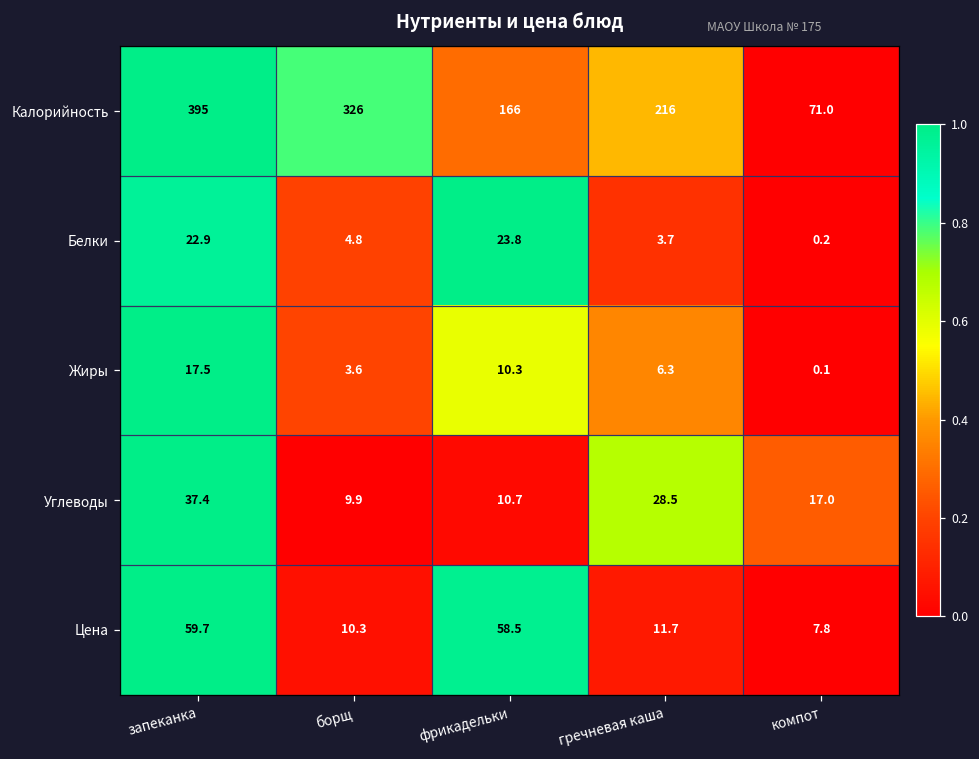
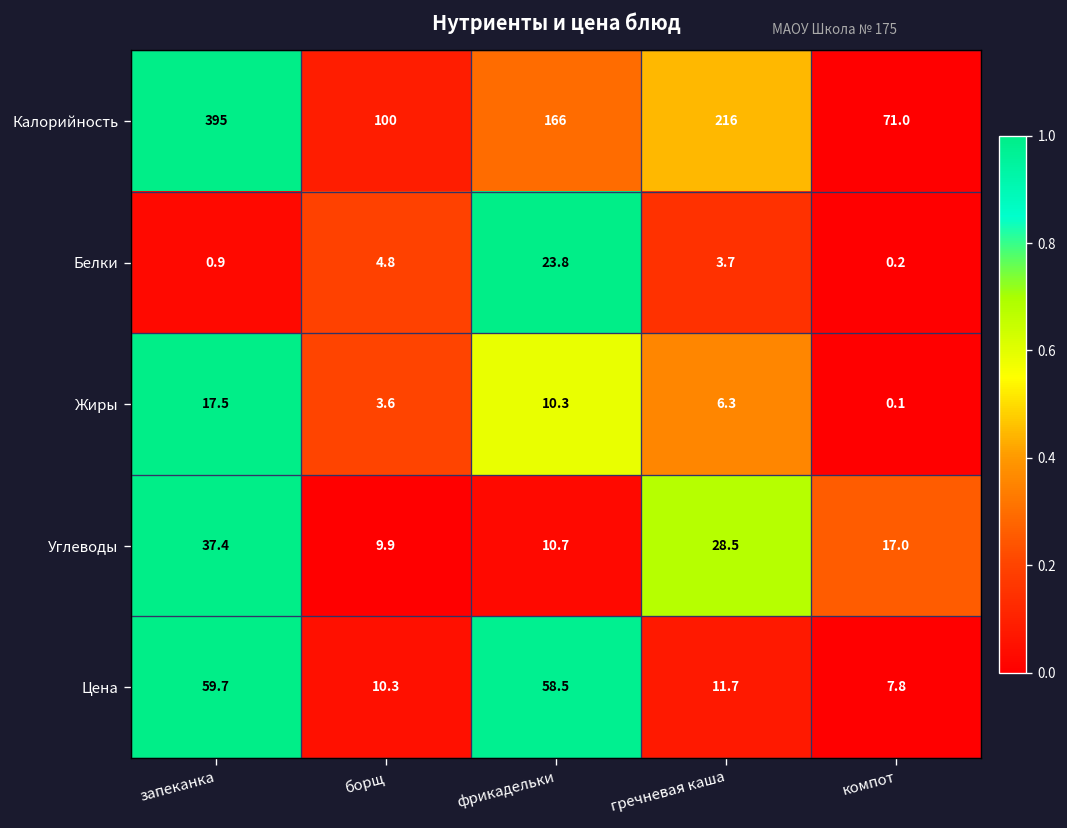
  {
    "Калорийность": {
      "запеканка": 395,
-     "борщ": 326,
+     "борщ": 100,
      "фрикадельки": 166,
      "гречневая каша": 216,
      "компот": 71.0
    },
    "Белки": {
-     "запеканка": 22.9,
+     "запеканка": 0.9,
      "борщ": 4.8,
      "фрикадельки": 23.8,
      "гречневая каша": 3.7,
      "компот": 0.2
    },
    "Жиры": {
      "запеканка": 17.5,
      "борщ": 3.6,
      "фрикадельки": 10.3,
      "гречневая каша": 6.3,
      "компот": 0.1
    },
    "Углеводы": {
      "запеканка": 37.4,
      "борщ": 9.9,
      "фрикадельки": 10.7,
      "гречневая каша": 28.5,
      "компот": 17.0
    },
    "Цена": {
      "запеканка": 59.7,
      "борщ": 10.3,
      "фрикадельки": 58.5,
      "гречневая каша": 11.7,
      "компот": 7.8
    }
  }
